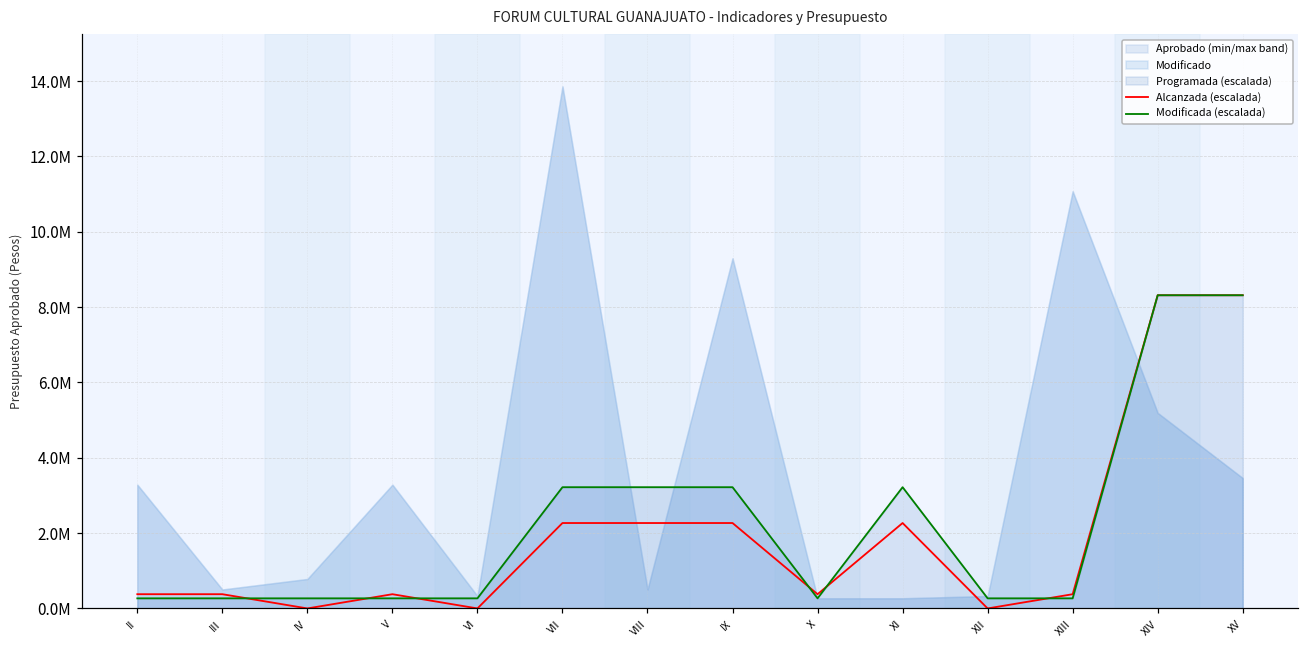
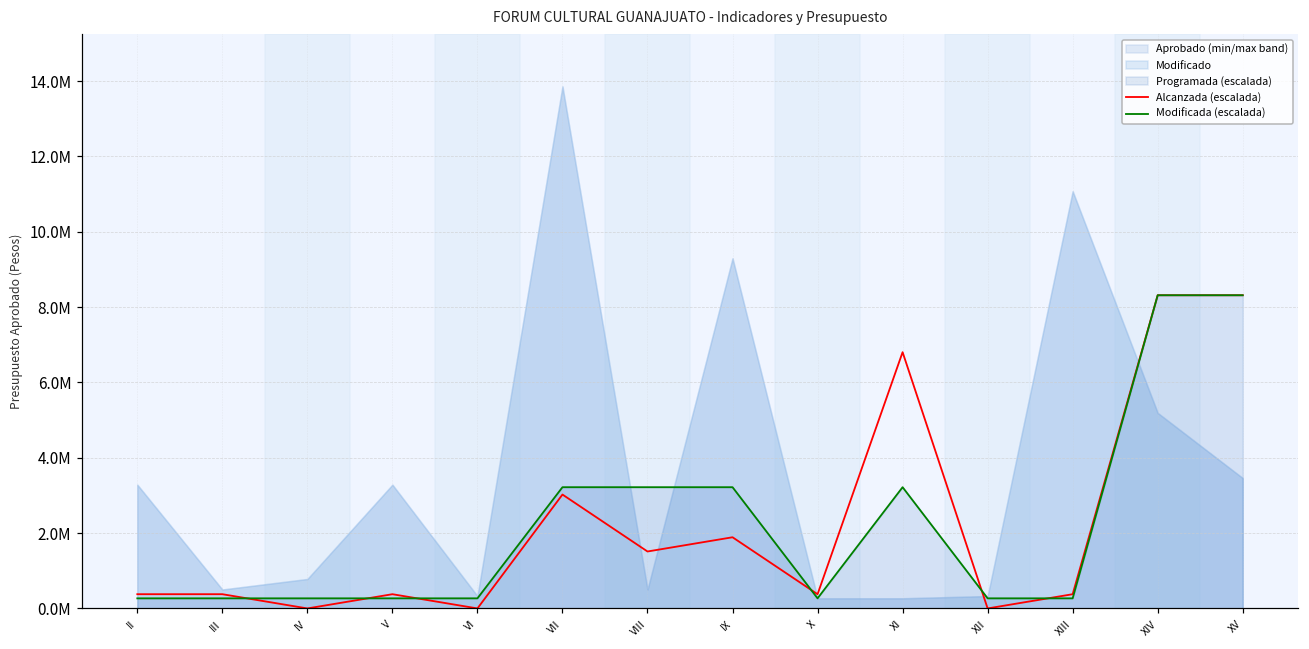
  {
    "Alcanzada (escalada)": {
      "II": 400000,
      "III": 400000,
      "IV": 0,
      "V": 400000,
      "VI": 0,
-     "VII": 2300000,
-     "VIII": 2300000,
-     "IX": 2300000,
+     "VII": 3000000,
+     "VIII": 1500000,
+     "IX": 1900000,
      "X": 400000,
-     "XI": 2300000,
+     "XI": 6800000,
      "XII": 0,
      "XIII": 400000
    }
  }
